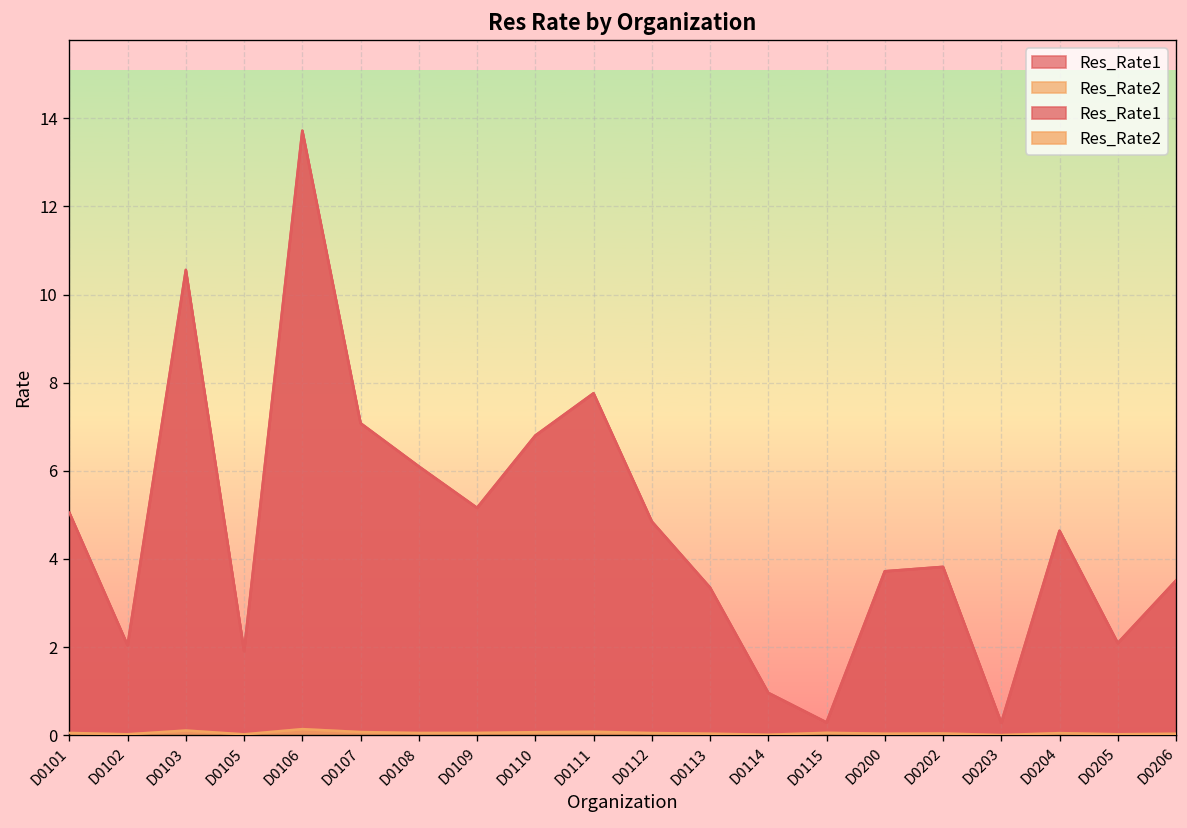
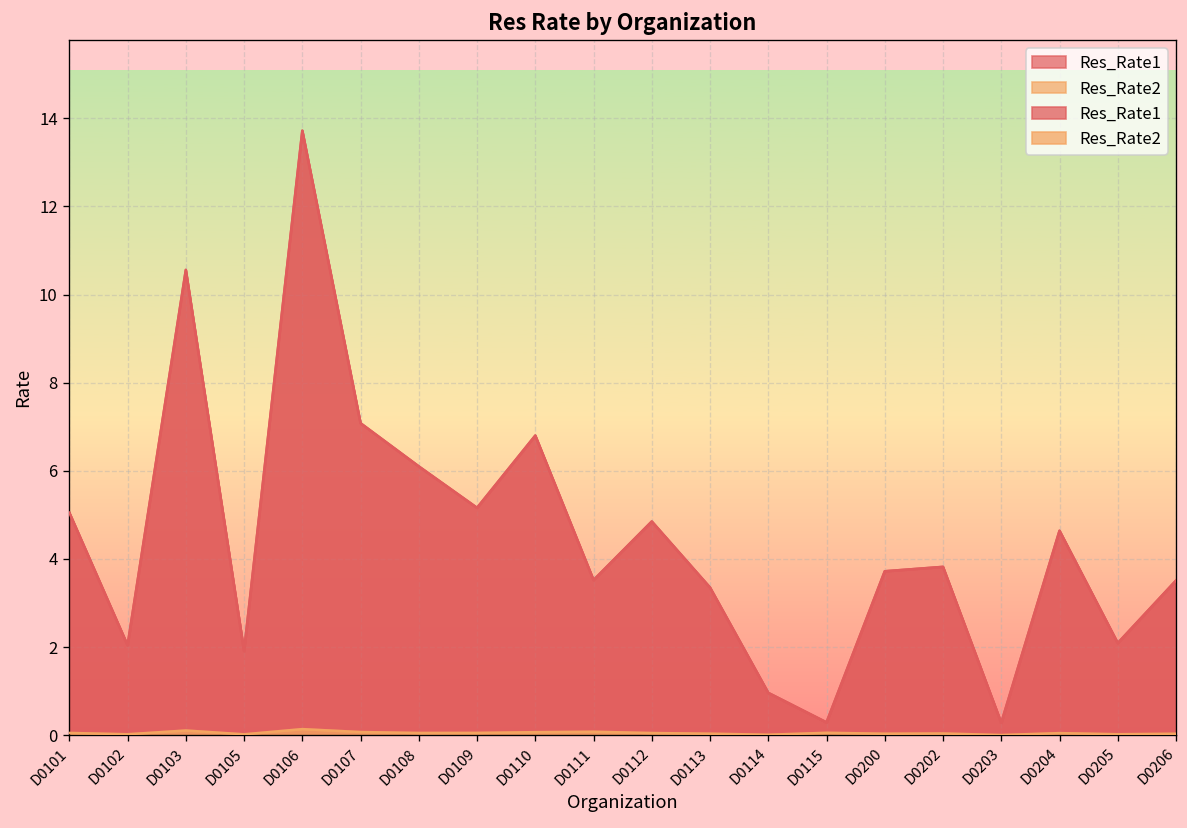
  {
    "Res_Rate1": {
      "D0101": 5.1,
      "D0102": 2.0,
      "D0103": 10.6,
      "D0105": 1.9,
      "D0106": 13.7,
      "D0107": 7.1,
      "D0108": 6.1,
      "D0109": 5.2,
      "D0110": 6.8,
-     "D0111": 7.8,
+     "D0111": 3.5,
      "D0112": 4.9,
      "D0113": 3.4,
      "D0114": 1.0,
      "D0115": 0.3,
      "D0200": 3.7,
      "D0202": 3.8,
      "D0203": 0.3,
      "D0204": 4.6,
      "D0205": 2.1,
      "D0206": 3.5
    },
    "Res_Rate2": {
      "D0101": 0.1,
      "D0102": 0.0,
      "D0103": 0.1,
      "D0105": 0.0,
      "D0106": 0.1,
      "D0107": 0.1,
      "D0108": 0.1,
      "D0109": 0.1,
      "D0110": 0.1,
      "D0111": 0.1,
      "D0112": 0.0,
      "D0113": 0.0,
      "D0114": 0.0,
      "D0115": 0.1,
      "D0200": 0.0,
      "D0202": 0.0,
      "D0203": 0.0,
      "D0204": 0.0,
      "D0205": 0.0,
      "D0206": 0.0
    }
  }
